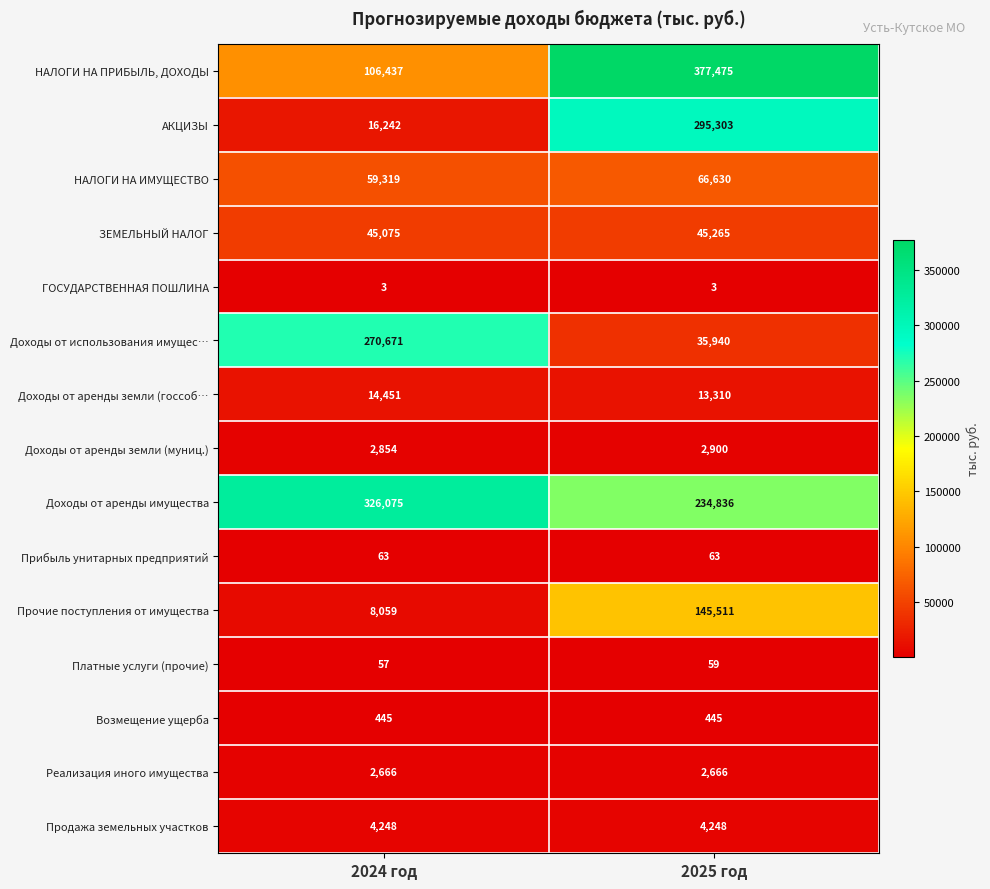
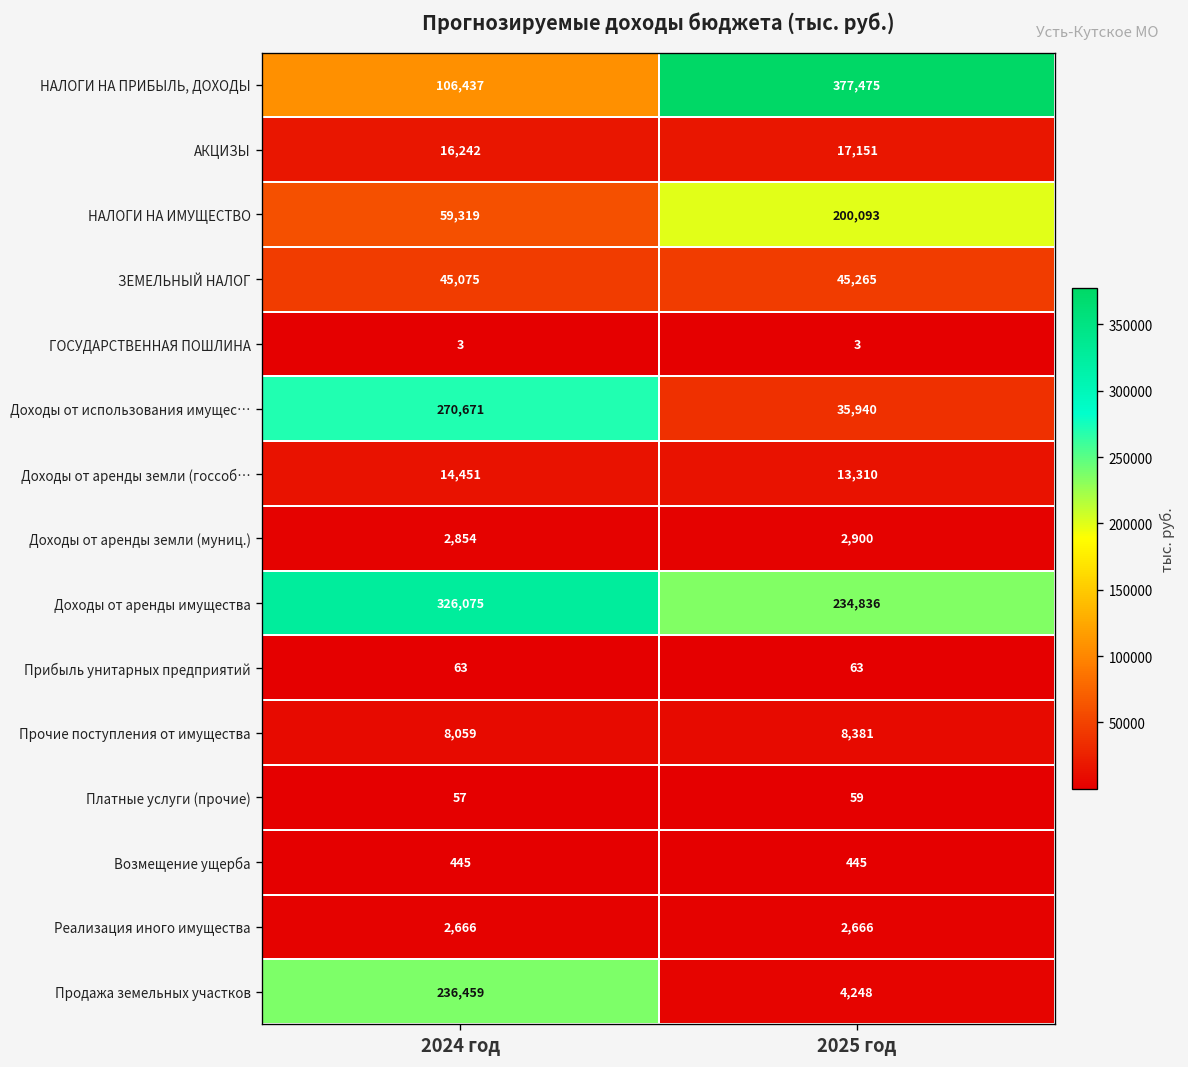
  {
    "НАЛОГИ НА ПРИБЫЛЬ, ДОХОДЫ": {
      "2024 год": "106,437",
      "2025 год": "377,475"
    },
    "АКЦИЗЫ": {
      "2024 год": "16,242",
-     "2025 год": "295,303"
+     "2025 год": "17,151"
    },
    "НАЛОГИ НА ИМУЩЕСТВО": {
      "2024 год": "59,319",
-     "2025 год": "66,630"
+     "2025 год": "200,093"
    },
    "ЗЕМЕЛЬНЫЙ НАЛОГ": {
      "2024 год": "45,075",
      "2025 год": "45,265"
    },
    "ГОСУДАРСТВЕННАЯ ПОШЛИНА": {
      "2024 год": "3",
      "2025 год": "3"
    },
    "Доходы от использования имущес…": {
      "2024 год": "270,671",
      "2025 год": "35,940"
    },
    "Доходы от аренды земли (госсоб…": {
      "2024 год": "14,451",
      "2025 год": "13,310"
    },
    "Доходы от аренды земли (муниц.)": {
      "2024 год": "2,854",
      "2025 год": "2,900"
    },
    "Доходы от аренды имущества": {
      "2024 год": "326,075",
      "2025 год": "234,836"
    },
    "Прибыль унитарных предприятий": {
      "2024 год": "63",
      "2025 год": "63"
    },
    "Прочие поступления от имущества": {
      "2024 год": "8,059",
-     "2025 год": "145,511"
+     "2025 год": "8,381"
    },
    "Платные услуги (прочие)": {
      "2024 год": "57",
      "2025 год": "59"
    },
    "Возмещение ущерба": {
      "2024 год": "445",
      "2025 год": "445"
    },
    "Реализация иного имущества": {
      "2024 год": "2,666",
      "2025 год": "2,666"
    },
    "Продажа земельных участков": {
-     "2024 год": "4,248",
+     "2024 год": "236,459",
      "2025 год": "4,248"
    }
  }
